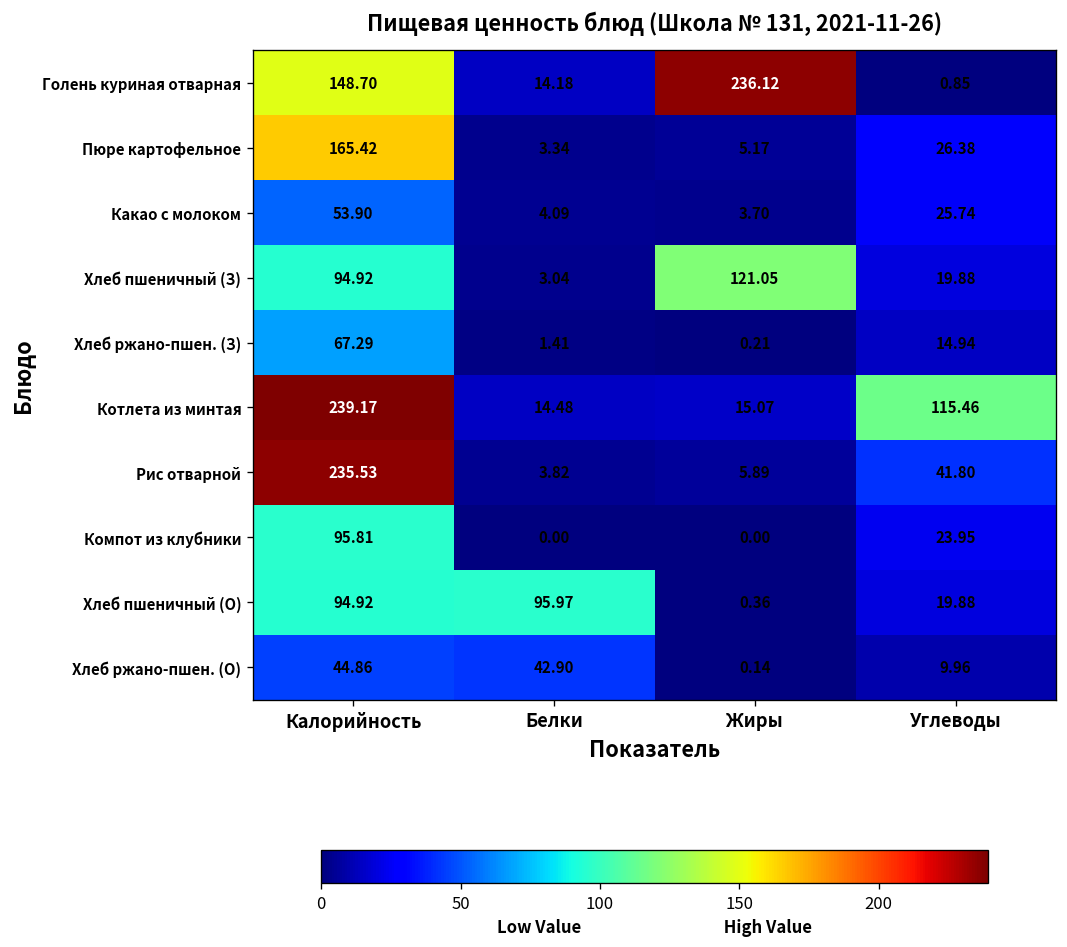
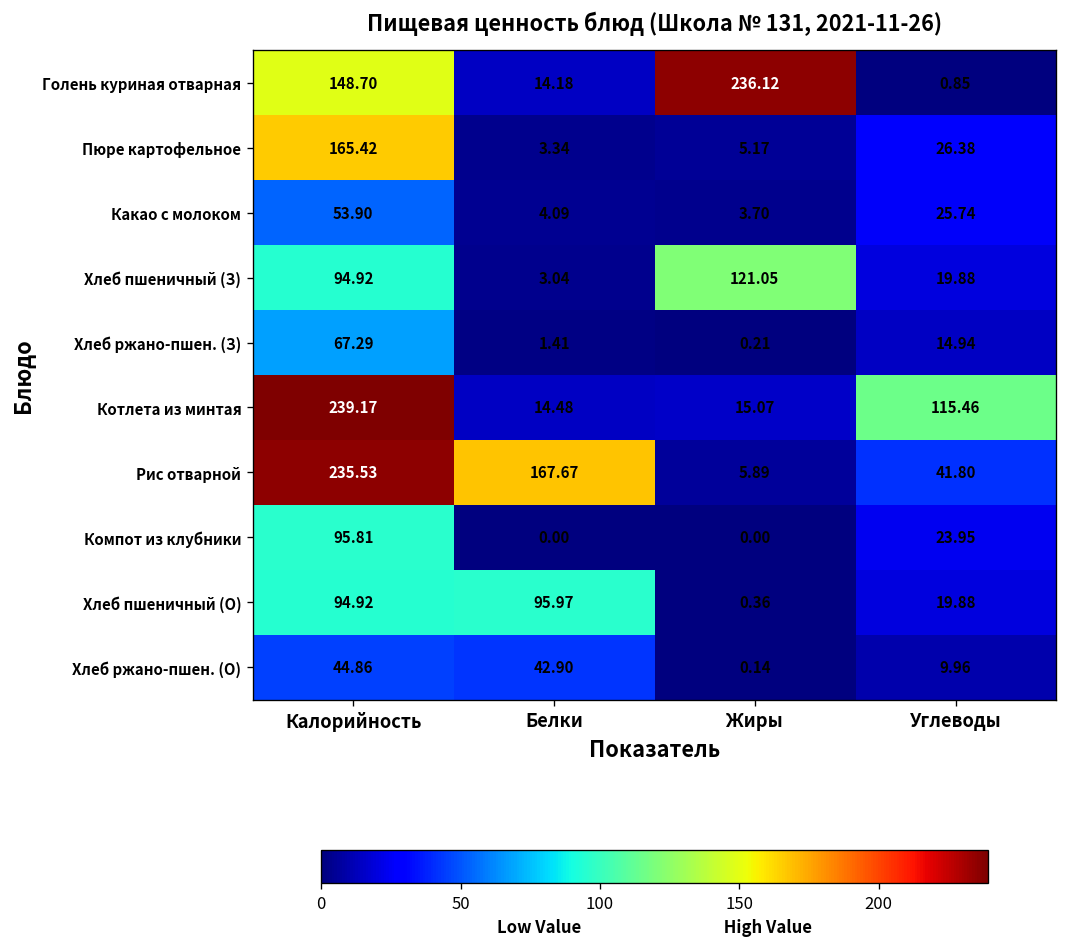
  {
    "Голень куриная отварная": {
      "Калорийность": 148.70,
      "Белки": 14.18,
      "Жиры": 236.12,
      "Углеводы": 0.85
    },
    "Пюре картофельное": {
      "Калорийность": 165.42,
      "Белки": 3.34,
      "Жиры": 5.17,
      "Углеводы": 26.38
    },
    "Какао с молоком": {
      "Калорийность": 53.90,
      "Белки": 4.09,
      "Жиры": 3.70,
      "Углеводы": 25.74
    },
    "Хлеб пшеничный (З)": {
      "Калорийность": 94.92,
      "Белки": 3.04,
      "Жиры": 121.05,
      "Углеводы": 19.88
    },
    "Хлеб ржано-пшен. (З)": {
      "Калорийность": 67.29,
      "Белки": 1.41,
      "Жиры": 0.21,
      "Углеводы": 14.94
    },
    "Котлета из минтая": {
      "Калорийность": 239.17,
      "Белки": 14.48,
      "Жиры": 15.07,
      "Углеводы": 115.46
    },
    "Рис отварной": {
      "Калорийность": 235.53,
-     "Белки": 3.82,
+     "Белки": 167.67,
      "Жиры": 5.89,
      "Углеводы": 41.80
    },
    "Компот из клубники": {
      "Калорийность": 95.81,
      "Белки": 0.00,
      "Жиры": 0.00,
      "Углеводы": 23.95
    },
    "Хлеб пшеничный (О)": {
      "Калорийность": 94.92,
      "Белки": 95.97,
      "Жиры": 0.36,
      "Углеводы": 19.88
    },
    "Хлеб ржано-пшен. (О)": {
      "Калорийность": 44.86,
      "Белки": 42.90,
      "Жиры": 0.14,
      "Углеводы": 9.96
    }
  }
